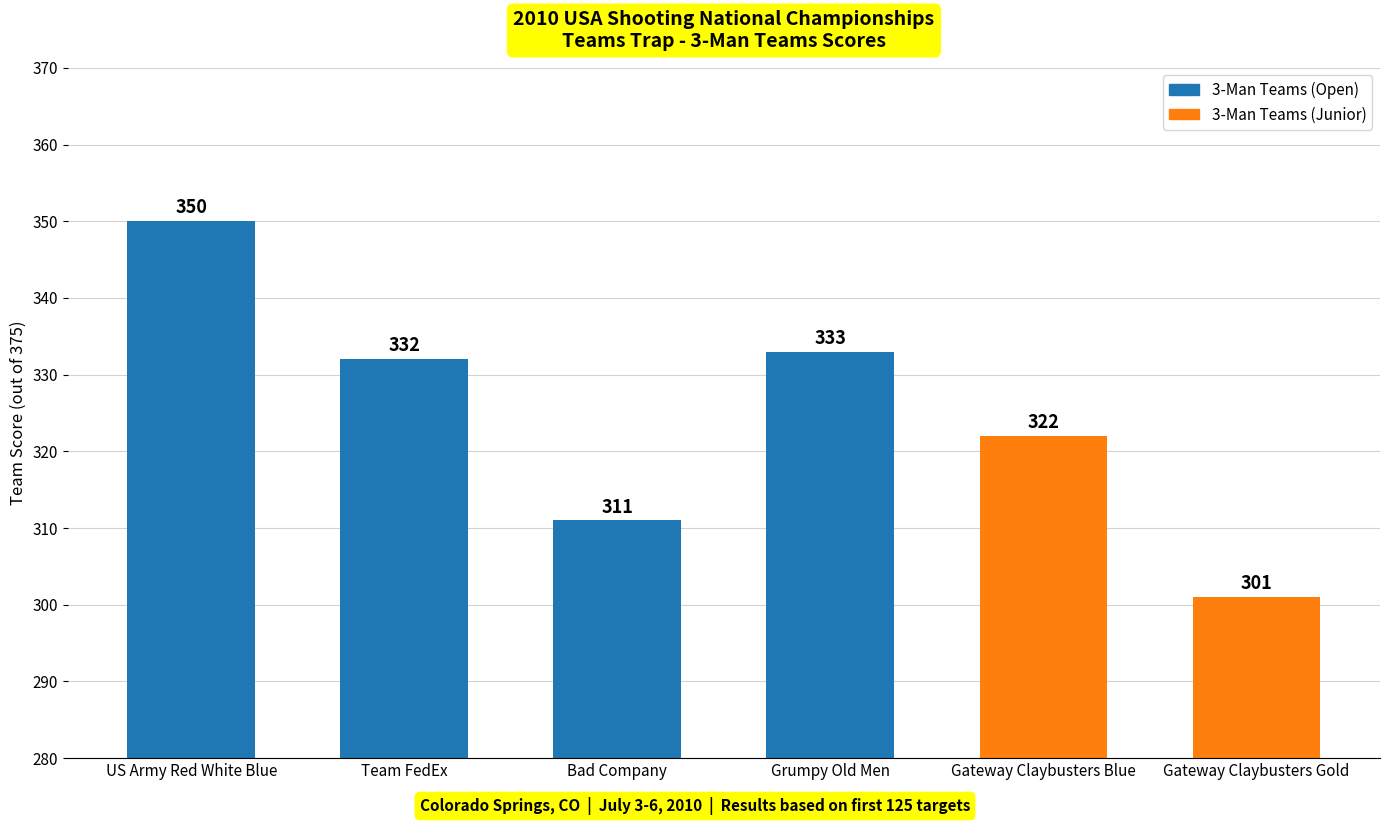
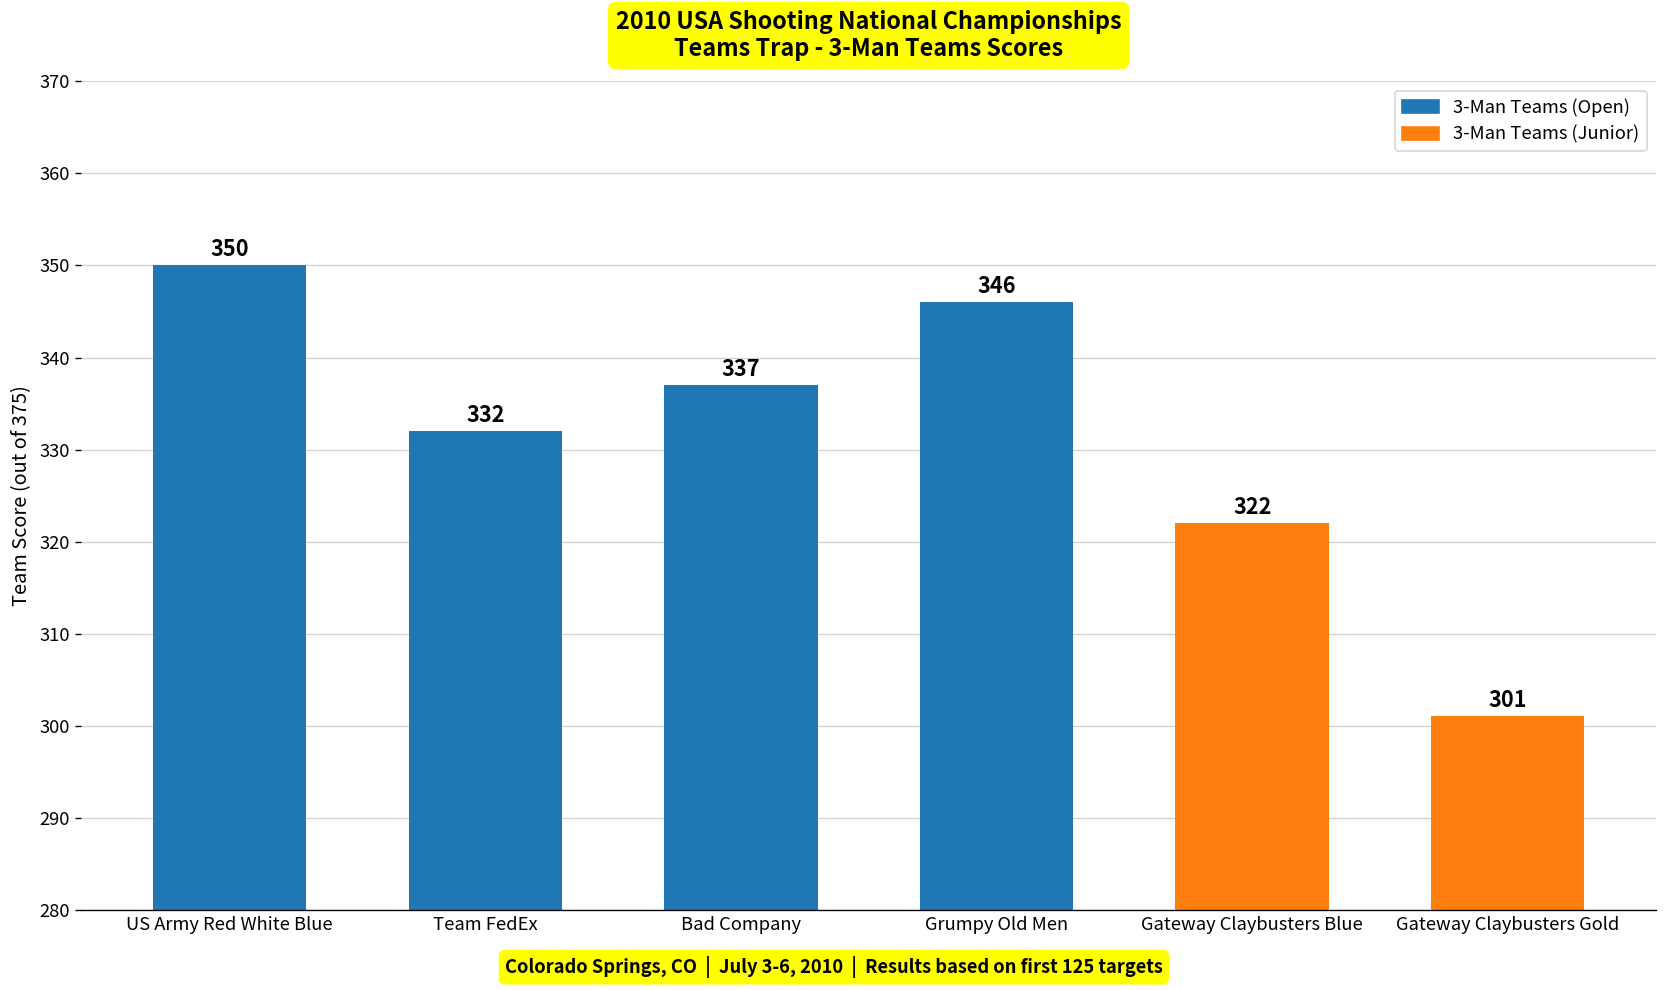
  {
    "US Army Red White Blue": 350,
    "Team FedEx": 332,
-   "Bad Company": 311,
-   "Grumpy Old Men": 333,
+   "Bad Company": 337,
+   "Grumpy Old Men": 346,
    "Gateway Claybusters Blue": 322,
    "Gateway Claybusters Gold": 301
  }
